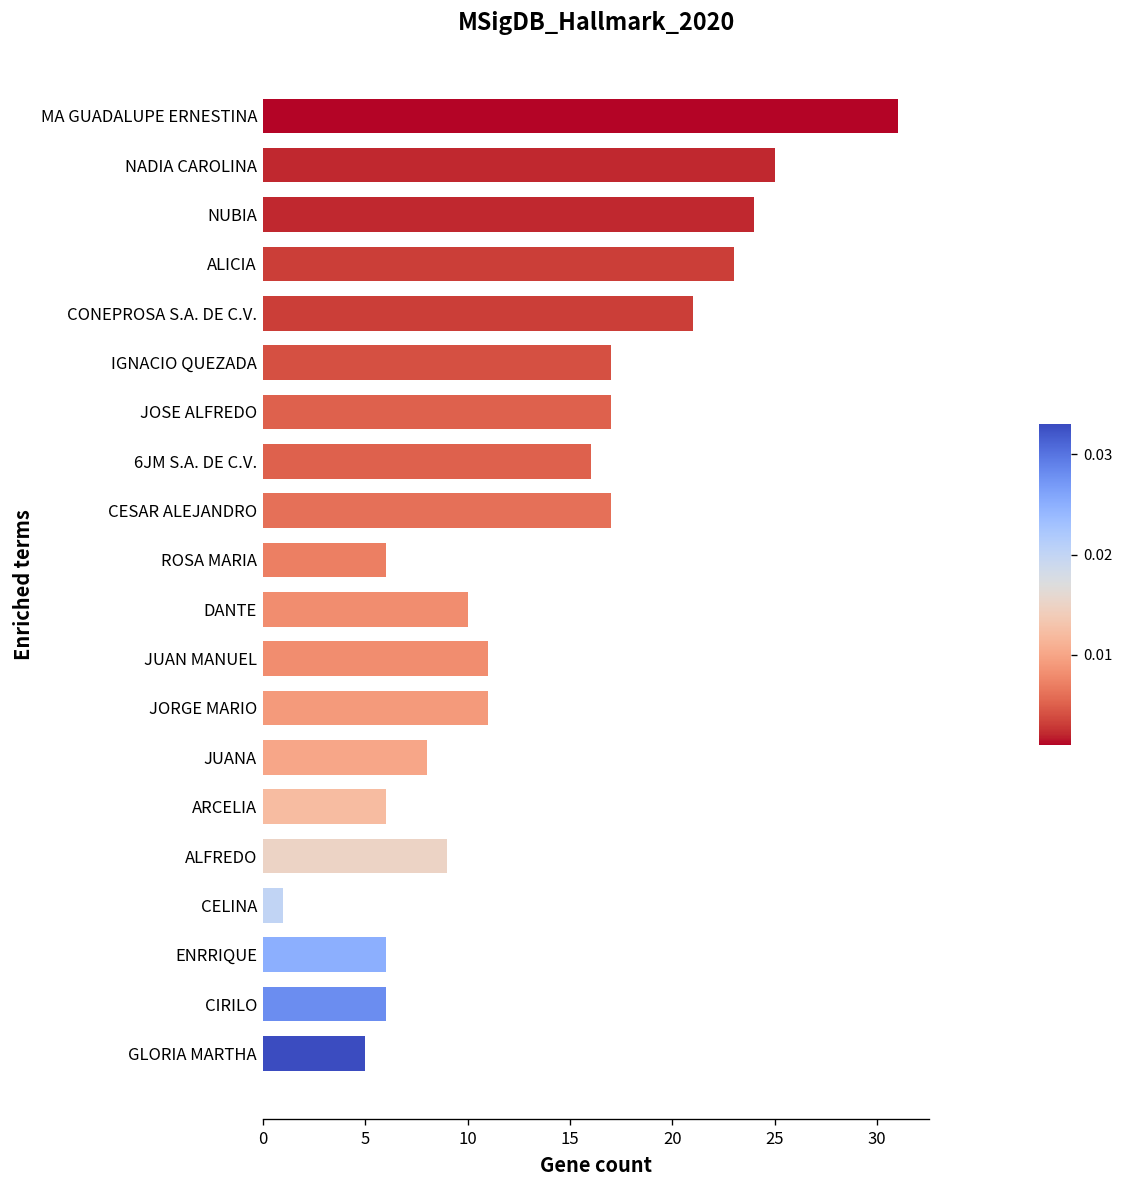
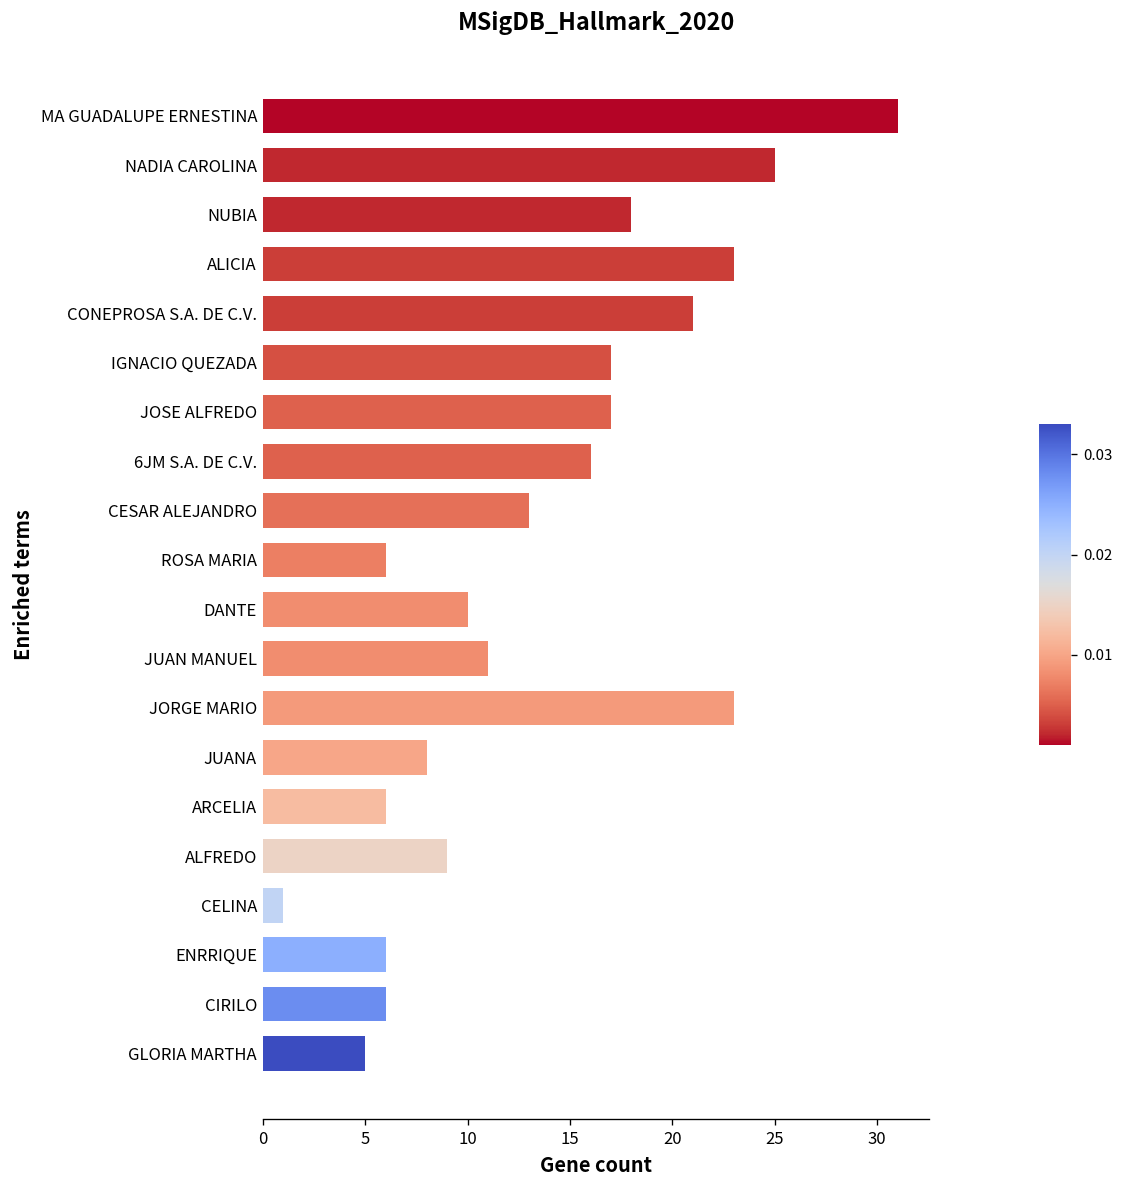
  {
    "MA GUADALUPE ERNESTINA": 31,
    "NADIA CAROLINA": 25,
-   "NUBIA": 24,
+   "NUBIA": 18,
    "ALICIA": 23,
    "CONEPROSA S.A. DE C.V.": 21,
    "IGNACIO QUEZADA": 17,
    "JOSE ALFREDO": 17,
    "6JM S.A. DE C.V.": 16,
-   "CESAR ALEJANDRO": 17,
+   "CESAR ALEJANDRO": 13,
    "ROSA MARIA": 6,
    "DANTE": 10,
    "JUAN MANUEL": 11,
-   "JORGE MARIO": 11,
+   "JORGE MARIO": 23,
    "JUANA": 8,
    "ARCELIA": 6,
    "ALFREDO": 9,
    "CELINA": 1,
    "ENRRIQUE": 6,
    "CIRILO": 6,
    "GLORIA MARTHA": 5
  }
